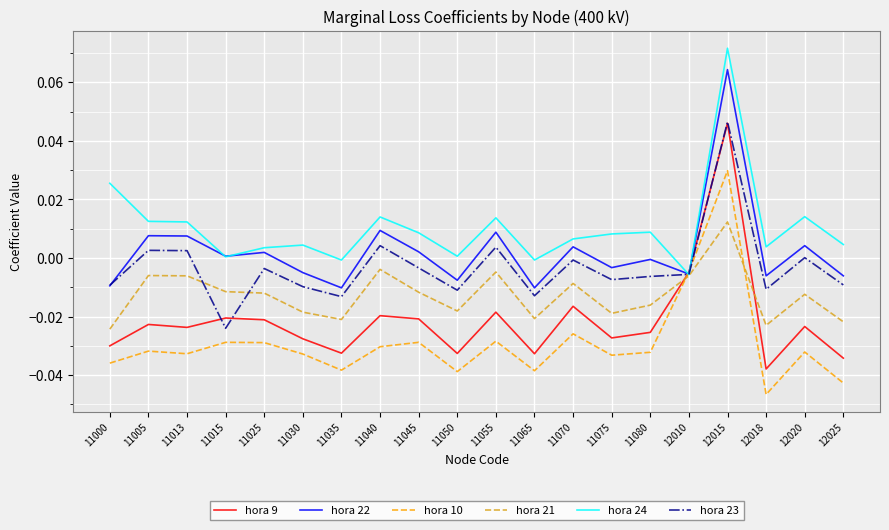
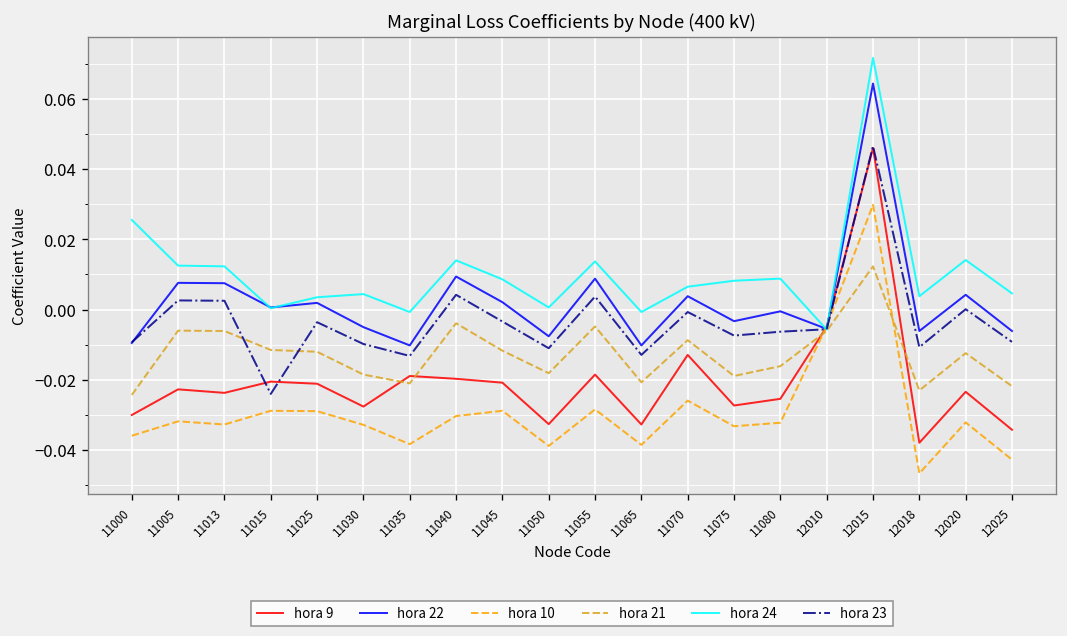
  {
    "hora 9": {
      "11000": -0.030,
      "11005": -0.023,
      "11013": -0.024,
      "11015": -0.021,
      "11025": -0.021,
      "11030": -0.028,
-     "11035": -0.033,
+     "11035": -0.019,
      "11040": -0.020,
      "11045": -0.021,
      "11050": -0.033,
      "11055": -0.019,
      "11065": -0.033,
-     "11070": -0.017,
+     "11070": -0.013,
      "11075": -0.027,
      "11080": -0.025,
      "12018": -0.038,
      "12020": -0.023,
      "12025": -0.034
    },
    "hora 22": {
      "11005": 0.008,
      "11013": 0.008,
      "11025": 0.002,
      "11030": -0.005,
      "11035": -0.010,
      "11040": 0.009,
      "11045": 0.002,
      "11050": -0.008,
      "11055": 0.009,
      "11065": -0.010,
      "11070": 0.004,
      "11075": -0.003,
      "11080": -0.001,
      "12015": 0.064,
      "12018": -0.006,
      "12020": 0.004,
      "12025": -0.006
    },
    "hora 24": {
      "11000": 0.026,
      "11005": 0.013,
      "11013": 0.012,
      "11025": 0.004,
      "11030": 0.004,
      "11035": -0.001,
      "11040": 0.014,
      "11045": 0.009,
      "11050": 0.001,
      "11055": 0.014,
      "11065": -0.001,
      "11070": 0.007,
      "11075": 0.008,
      "11080": 0.009,
      "12015": 0.072,
      "12018": 0.004,
      "12020": 0.014,
      "12025": 0.005
    },
    "hora 23": {
      "11005": 0.003,
      "11013": 0.003,
      "11015": -0.024,
      "11025": -0.004,
      "11030": -0.010,
      "11035": -0.013,
      "11040": 0.004,
      "11045": -0.003,
      "11050": -0.011,
      "11055": 0.004,
      "11065": -0.013,
      "11070": -0.001,
      "11075": -0.007,
      "11080": -0.006,
      "12018": -0.011,
      "12020": 0.000,
      "12025": -0.009
    }
  }
